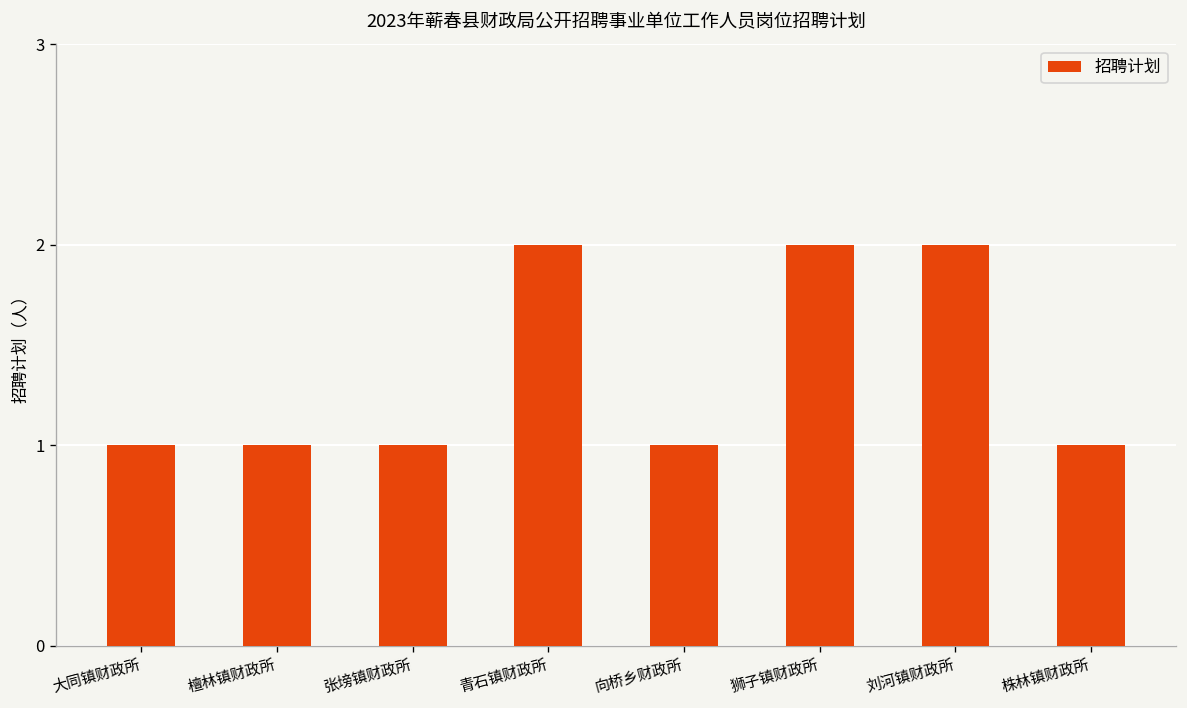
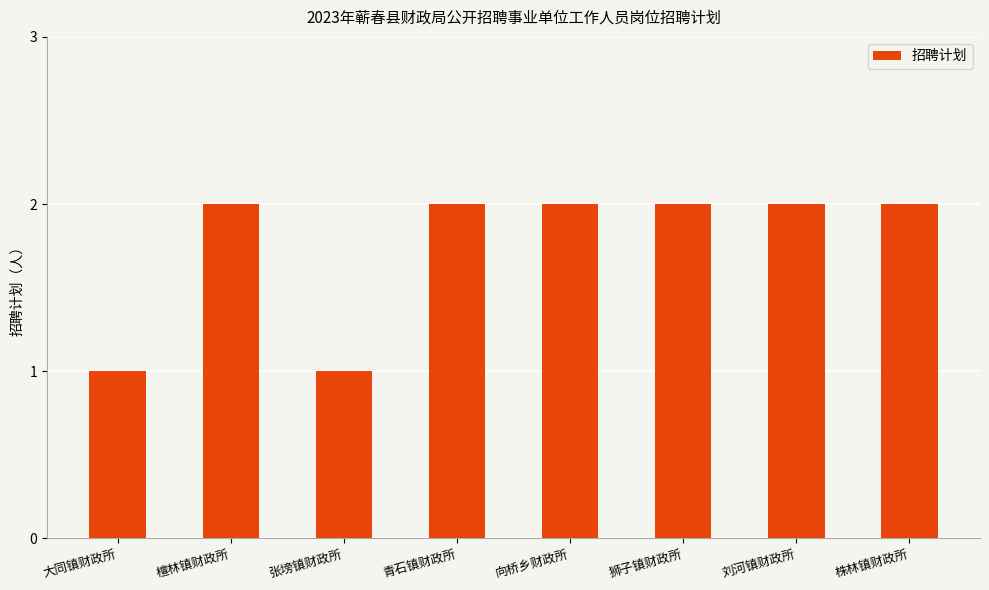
  {
    "大同镇财政所": 1,
-   "檀林镇财政所": 1,
+   "檀林镇财政所": 2,
    "张塝镇财政所": 1,
    "青石镇财政所": 2,
-   "向桥乡财政所": 1,
+   "向桥乡财政所": 2,
    "狮子镇财政所": 2,
    "刘河镇财政所": 2,
-   "株林镇财政所": 1
+   "株林镇财政所": 2
  }
